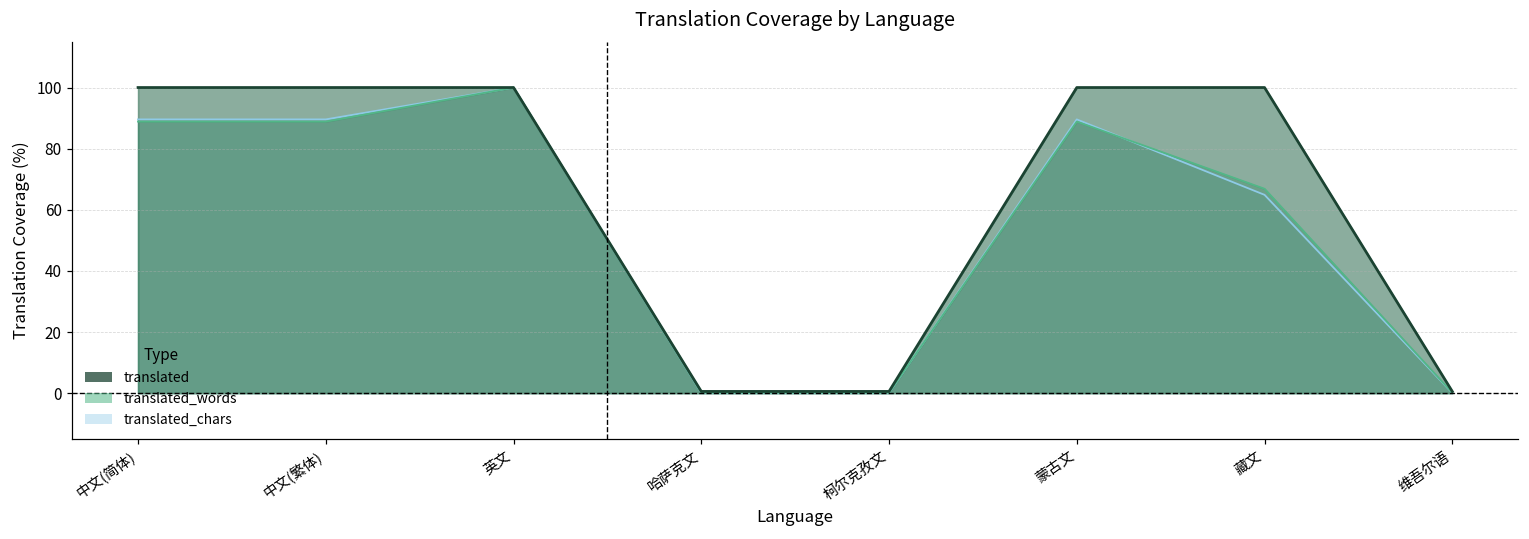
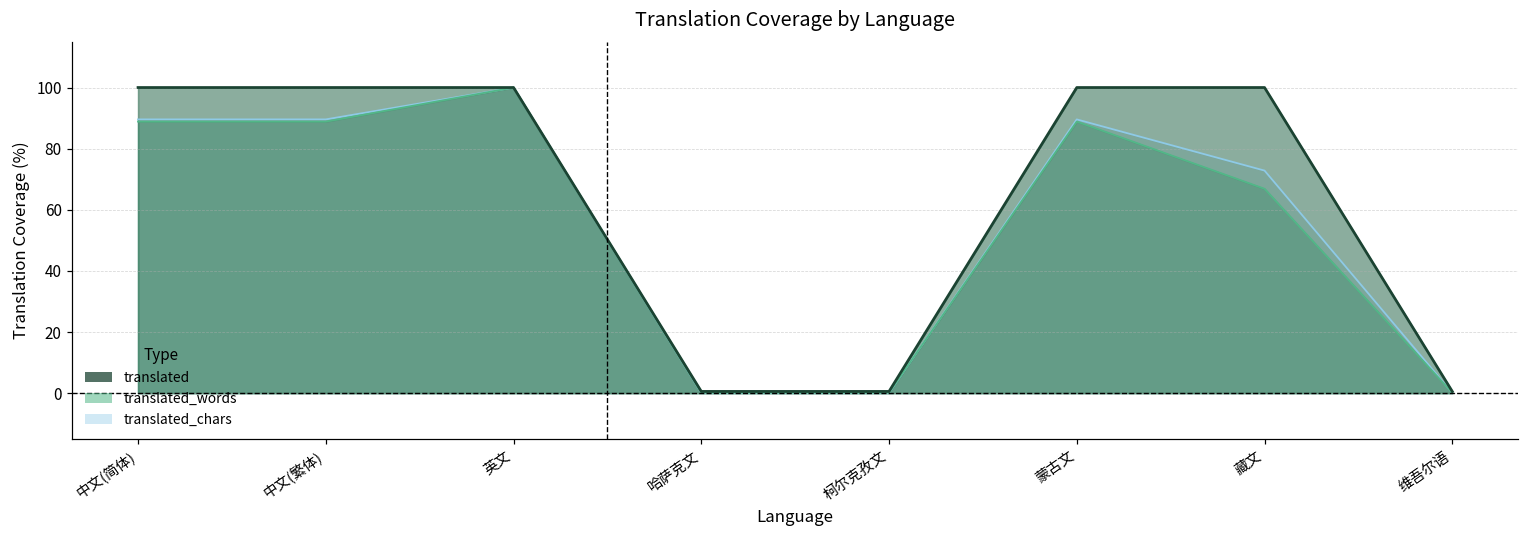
  {
    "translated_chars": {
-     "藏文": 65
+     "藏文": 73
    },
    "translated_words": {
      "藏文": 67
    }
  }
